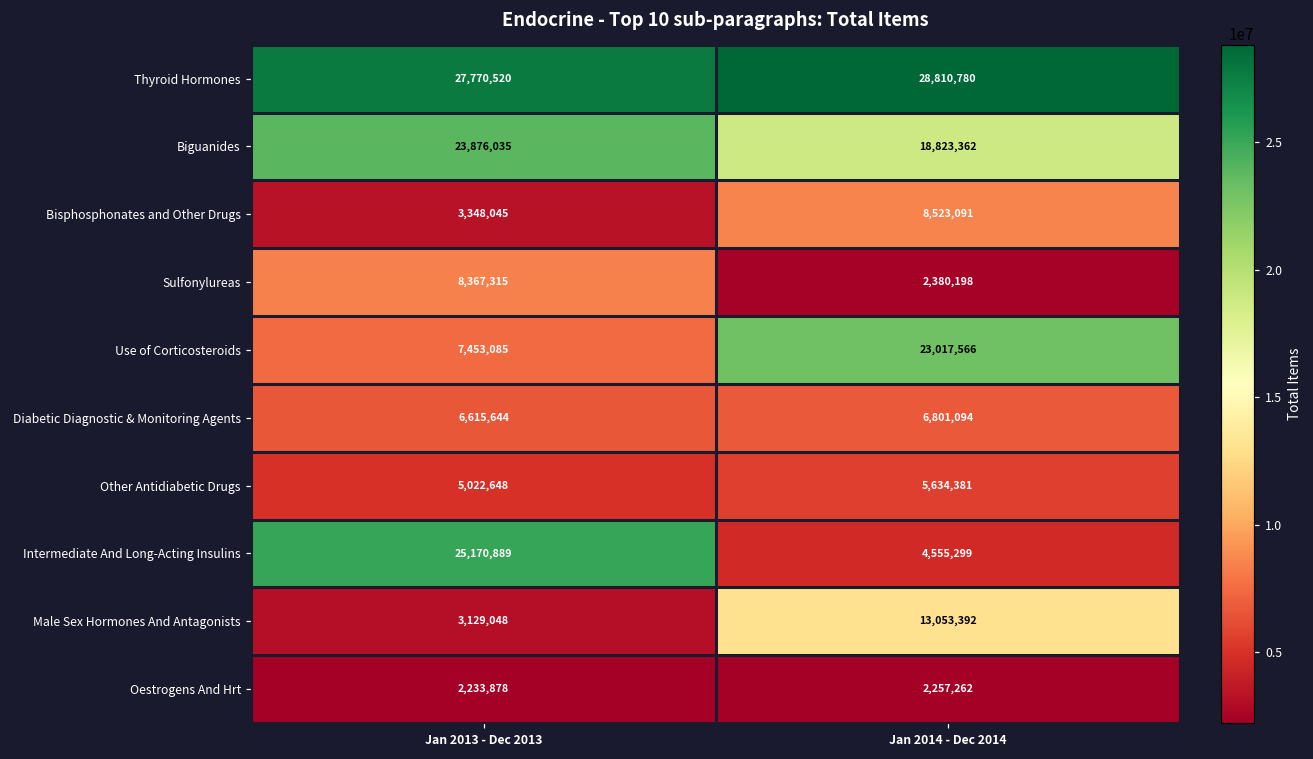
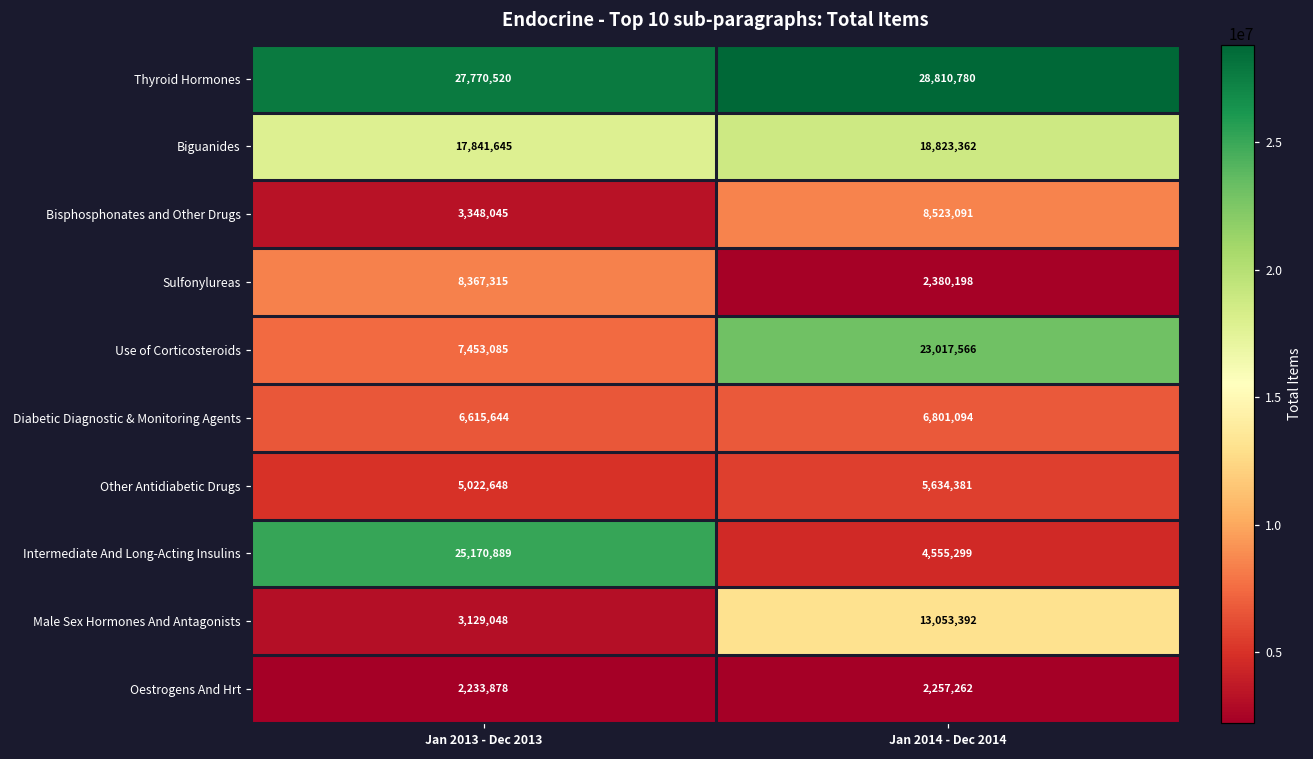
  {
    "Thyroid Hormones": {
      "Jan 2013 - Dec 2013": "27,770,520",
      "Jan 2014 - Dec 2014": "28,810,780"
    },
    "Biguanides": {
-     "Jan 2013 - Dec 2013": "23,876,035",
+     "Jan 2013 - Dec 2013": "17,841,645",
      "Jan 2014 - Dec 2014": "18,823,362"
    },
    "Bisphosphonates and Other Drugs": {
      "Jan 2013 - Dec 2013": "3,348,045",
      "Jan 2014 - Dec 2014": "8,523,091"
    },
    "Sulfonylureas": {
      "Jan 2013 - Dec 2013": "8,367,315",
      "Jan 2014 - Dec 2014": "2,380,198"
    },
    "Use of Corticosteroids": {
      "Jan 2013 - Dec 2013": "7,453,085",
      "Jan 2014 - Dec 2014": "23,017,566"
    },
    "Diabetic Diagnostic & Monitoring Agents": {
      "Jan 2013 - Dec 2013": "6,615,644",
      "Jan 2014 - Dec 2014": "6,801,094"
    },
    "Other Antidiabetic Drugs": {
      "Jan 2013 - Dec 2013": "5,022,648",
      "Jan 2014 - Dec 2014": "5,634,381"
    },
    "Intermediate And Long-Acting Insulins": {
      "Jan 2013 - Dec 2013": "25,170,889",
      "Jan 2014 - Dec 2014": "4,555,299"
    },
    "Male Sex Hormones And Antagonists": {
      "Jan 2013 - Dec 2013": "3,129,048",
      "Jan 2014 - Dec 2014": "13,053,392"
    },
    "Oestrogens And Hrt": {
      "Jan 2013 - Dec 2013": "2,233,878",
      "Jan 2014 - Dec 2014": "2,257,262"
    }
  }
